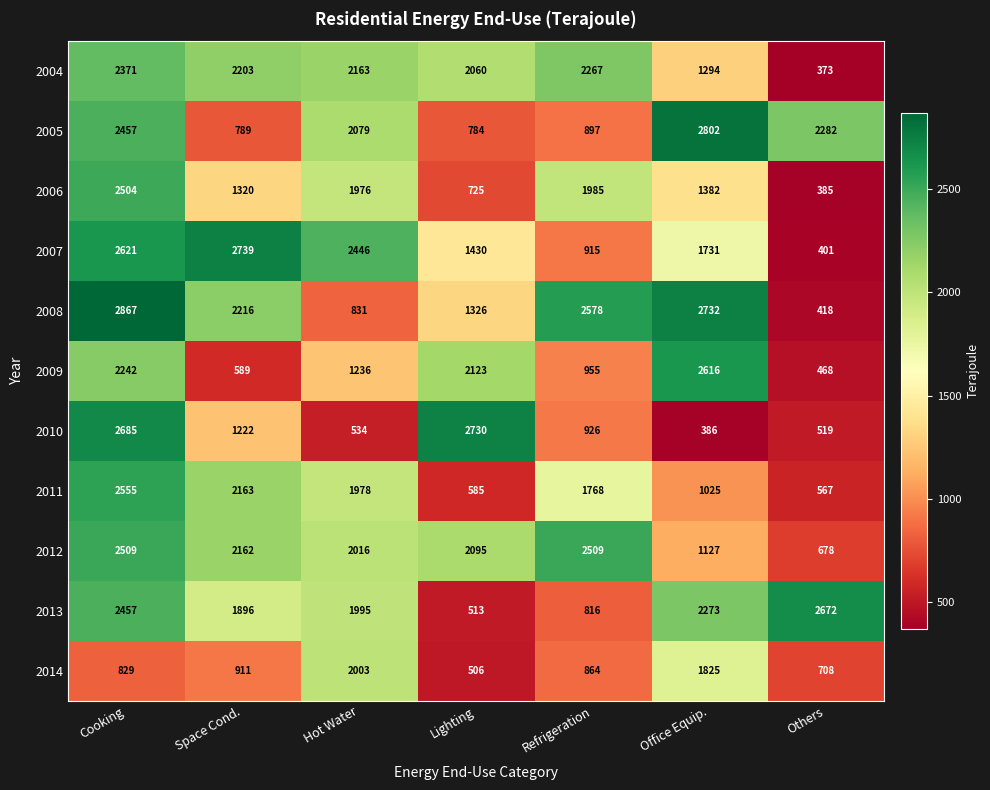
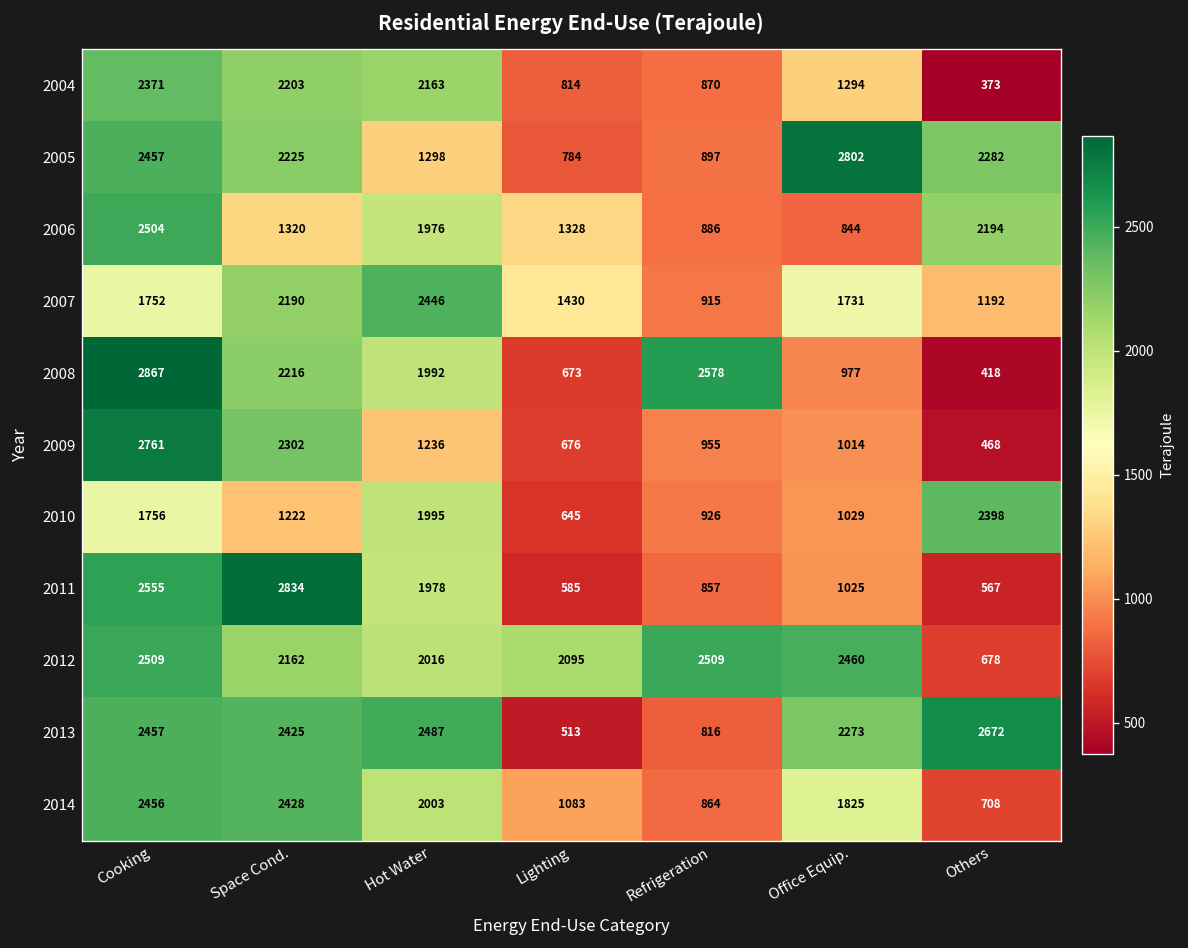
  {
    "2004": {
      "Cooking": 2371,
      "Space Cond.": 2203,
      "Hot Water": 2163,
-     "Lighting": 2060,
-     "Refrigeration": 2267,
+     "Lighting": 814,
+     "Refrigeration": 870,
      "Office Equip.": 1294,
      "Others": 373
    },
    "2005": {
      "Cooking": 2457,
-     "Space Cond.": 789,
-     "Hot Water": 2079,
+     "Space Cond.": 2225,
+     "Hot Water": 1298,
      "Lighting": 784,
      "Refrigeration": 897,
      "Office Equip.": 2802,
      "Others": 2282
    },
    "2006": {
      "Cooking": 2504,
      "Space Cond.": 1320,
      "Hot Water": 1976,
-     "Lighting": 725,
-     "Refrigeration": 1985,
-     "Office Equip.": 1382,
-     "Others": 385
+     "Lighting": 1328,
+     "Refrigeration": 886,
+     "Office Equip.": 844,
+     "Others": 2194
    },
    "2007": {
-     "Cooking": 2621,
-     "Space Cond.": 2739,
+     "Cooking": 1752,
+     "Space Cond.": 2190,
      "Hot Water": 2446,
      "Lighting": 1430,
      "Refrigeration": 915,
      "Office Equip.": 1731,
-     "Others": 401
+     "Others": 1192
    },
    "2008": {
      "Cooking": 2867,
      "Space Cond.": 2216,
-     "Hot Water": 831,
-     "Lighting": 1326,
+     "Hot Water": 1992,
+     "Lighting": 673,
      "Refrigeration": 2578,
-     "Office Equip.": 2732,
+     "Office Equip.": 977,
      "Others": 418
    },
    "2009": {
-     "Cooking": 2242,
-     "Space Cond.": 589,
+     "Cooking": 2761,
+     "Space Cond.": 2302,
      "Hot Water": 1236,
-     "Lighting": 2123,
+     "Lighting": 676,
      "Refrigeration": 955,
-     "Office Equip.": 2616,
+     "Office Equip.": 1014,
      "Others": 468
    },
    "2010": {
-     "Cooking": 2685,
+     "Cooking": 1756,
      "Space Cond.": 1222,
-     "Hot Water": 534,
-     "Lighting": 2730,
+     "Hot Water": 1995,
+     "Lighting": 645,
      "Refrigeration": 926,
-     "Office Equip.": 386,
-     "Others": 519
+     "Office Equip.": 1029,
+     "Others": 2398
    },
    "2011": {
      "Cooking": 2555,
-     "Space Cond.": 2163,
+     "Space Cond.": 2834,
      "Hot Water": 1978,
      "Lighting": 585,
-     "Refrigeration": 1768,
+     "Refrigeration": 857,
      "Office Equip.": 1025,
      "Others": 567
    },
    "2012": {
      "Cooking": 2509,
      "Space Cond.": 2162,
      "Hot Water": 2016,
      "Lighting": 2095,
      "Refrigeration": 2509,
-     "Office Equip.": 1127,
+     "Office Equip.": 2460,
      "Others": 678
    },
    "2013": {
      "Cooking": 2457,
-     "Space Cond.": 1896,
-     "Hot Water": 1995,
+     "Space Cond.": 2425,
+     "Hot Water": 2487,
      "Lighting": 513,
      "Refrigeration": 816,
      "Office Equip.": 2273,
      "Others": 2672
    },
    "2014": {
-     "Cooking": 829,
-     "Space Cond.": 911,
+     "Cooking": 2456,
+     "Space Cond.": 2428,
      "Hot Water": 2003,
-     "Lighting": 506,
+     "Lighting": 1083,
      "Refrigeration": 864,
      "Office Equip.": 1825,
      "Others": 708
    }
  }
